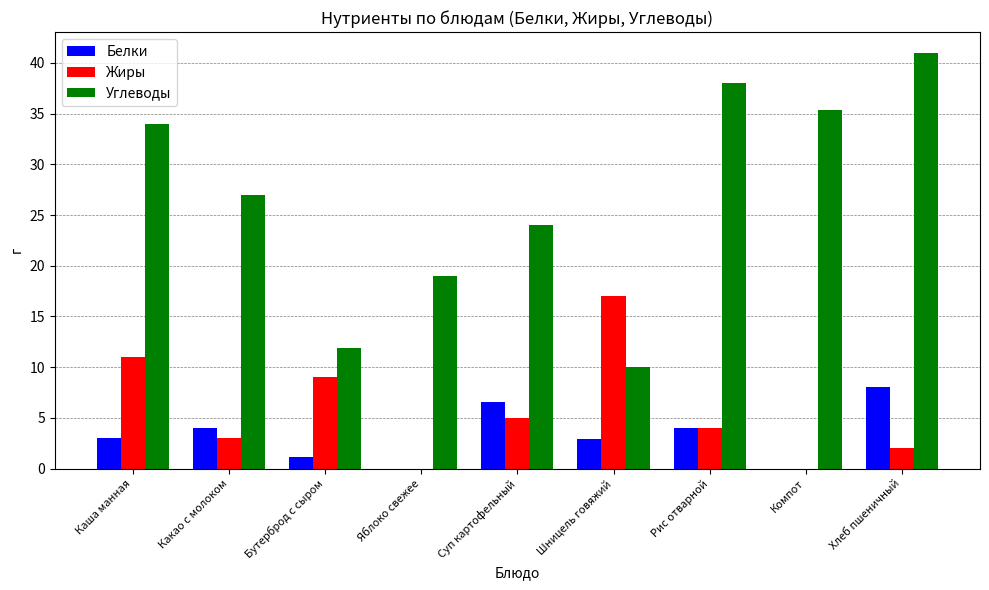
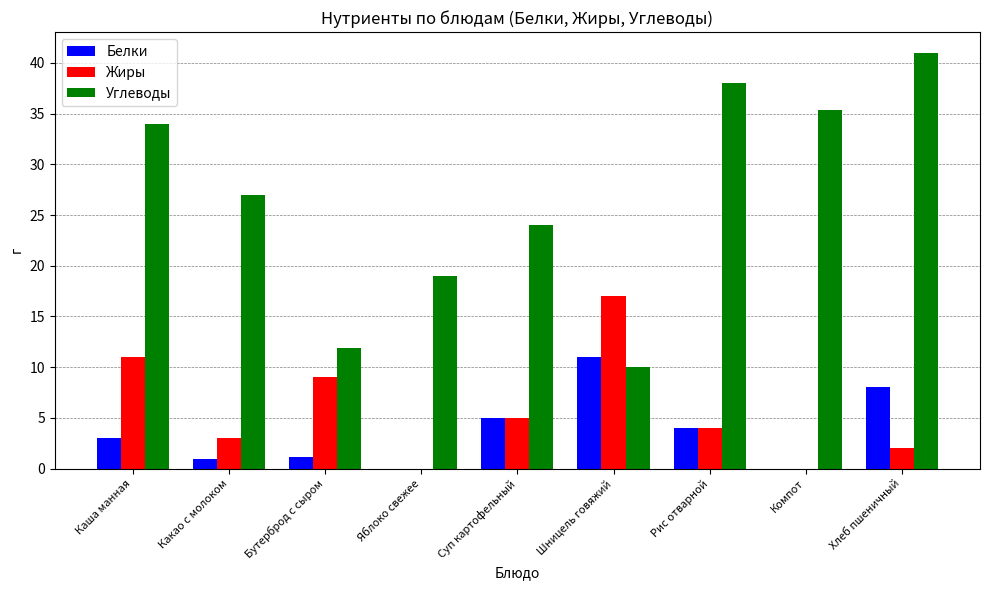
  {
    "Белки": {
      "Каша манная": 3.0,
-     "Какао с молоком": 4.0,
+     "Какао с молоком": 0.9,
      "Бутерброд с сыром": 1.1,
      "Яблоко свежее": 0.0,
-     "Суп картофельный": 6.6,
-     "Шницель говяжий": 2.9,
+     "Суп картофельный": 5.0,
+     "Шницель говяжий": 11.0,
      "Рис отварной": 4.0,
      "Компот": 0.0,
      "Хлеб пшеничный": 8.0
    },
    "Жиры": {
      "Каша манная": 11.0,
      "Какао с молоком": 3.0,
      "Бутерброд с сыром": 9.0,
      "Яблоко свежее": 0.0,
      "Суп картофельный": 5.0,
      "Шницель говяжий": 17.0,
      "Рис отварной": 4.0,
      "Компот": 0.0,
      "Хлеб пшеничный": 2.0
    },
    "Углеводы": {
      "Каша манная": 34.0,
      "Какао с молоком": 27.0,
      "Бутерброд с сыром": 11.9,
      "Яблоко свежее": 19.0,
      "Суп картофельный": 24.0,
      "Шницель говяжий": 10.0,
      "Рис отварной": 38.0,
      "Компот": 35.4,
      "Хлеб пшеничный": 41.0
    }
  }
